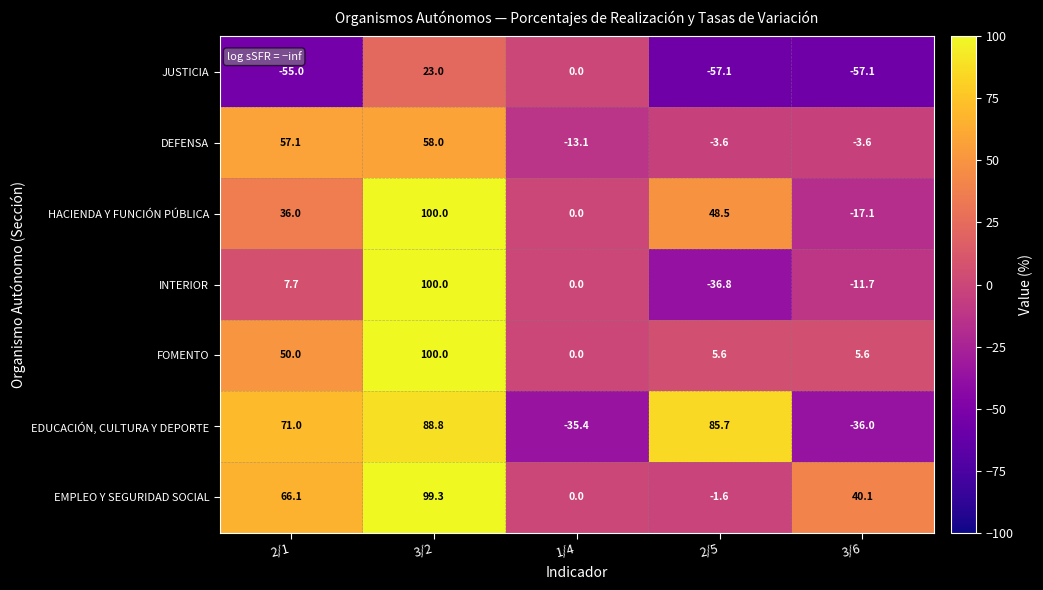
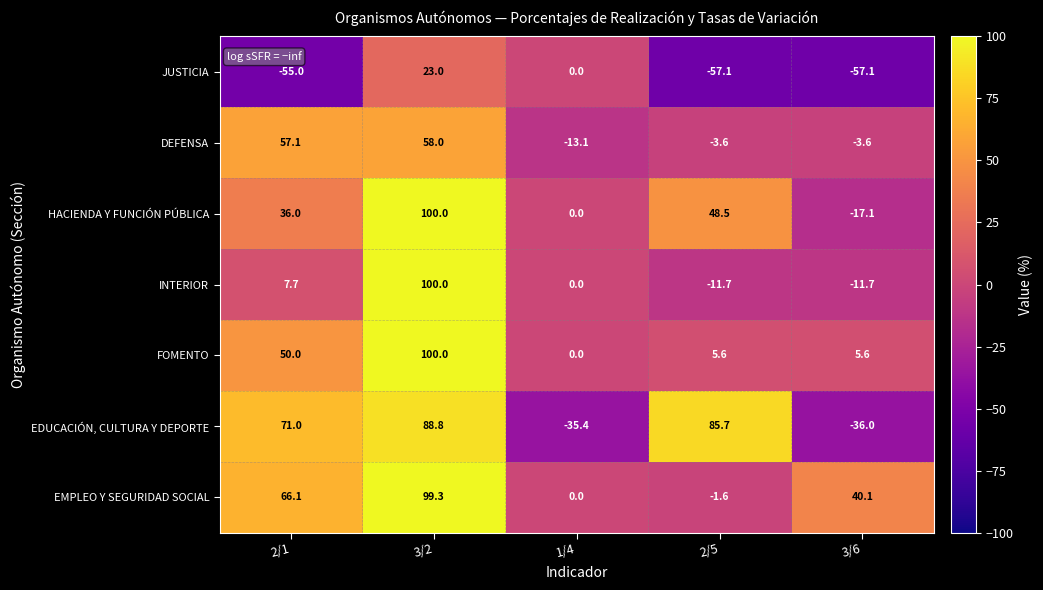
  {
    "JUSTICIA": {
      "2/1": -55.0,
      "3/2": 23.0,
      "1/4": 0.0,
      "2/5": -57.1,
      "3/6": -57.1
    },
    "DEFENSA": {
      "2/1": 57.1,
      "3/2": 58.0,
      "1/4": -13.1,
      "2/5": -3.6,
      "3/6": -3.6
    },
    "HACIENDA Y FUNCIÓN PÚBLICA": {
      "2/1": 36.0,
      "3/2": 100.0,
      "1/4": 0.0,
      "2/5": 48.5,
      "3/6": -17.1
    },
    "INTERIOR": {
      "2/1": 7.7,
      "3/2": 100.0,
      "1/4": 0.0,
-     "2/5": -36.8,
+     "2/5": -11.7,
      "3/6": -11.7
    },
    "FOMENTO": {
      "2/1": 50.0,
      "3/2": 100.0,
      "1/4": 0.0,
      "2/5": 5.6,
      "3/6": 5.6
    },
    "EDUCACIÓN, CULTURA Y DEPORTE": {
      "2/1": 71.0,
      "3/2": 88.8,
      "1/4": -35.4,
      "2/5": 85.7,
      "3/6": -36.0
    },
    "EMPLEO Y SEGURIDAD SOCIAL": {
      "2/1": 66.1,
      "3/2": 99.3,
      "1/4": 0.0,
      "2/5": -1.6,
      "3/6": 40.1
    }
  }
